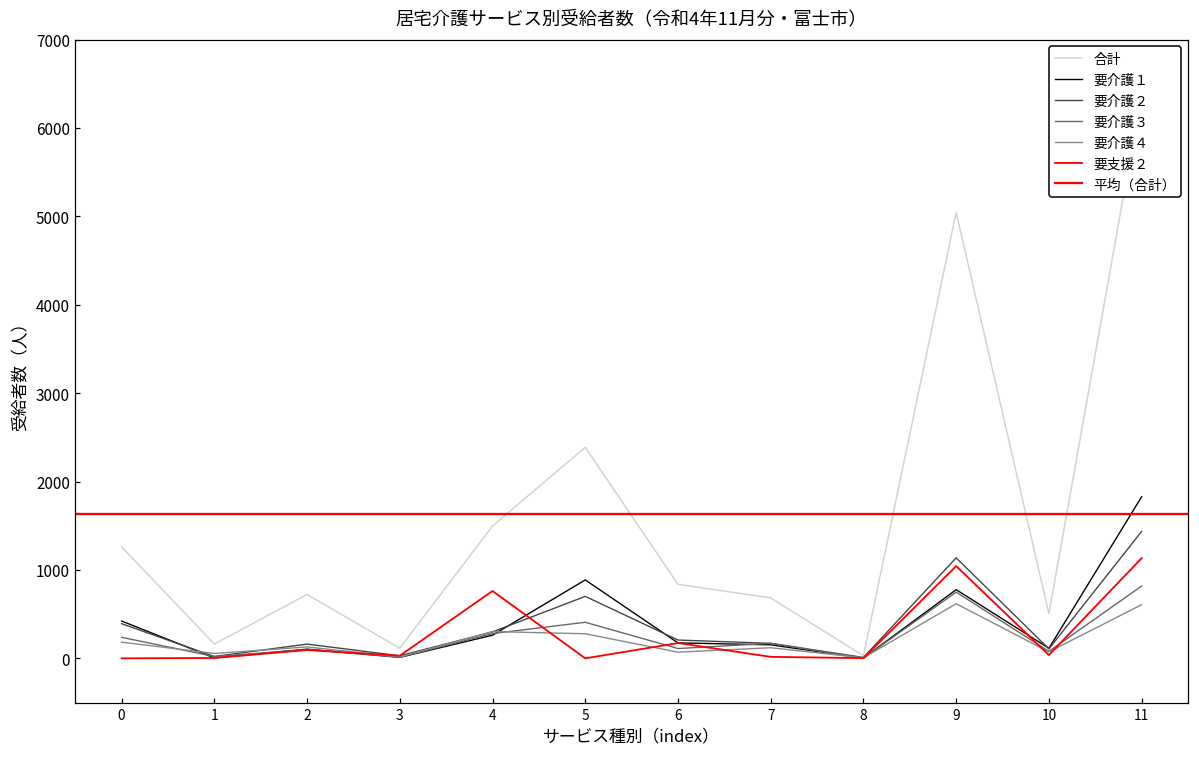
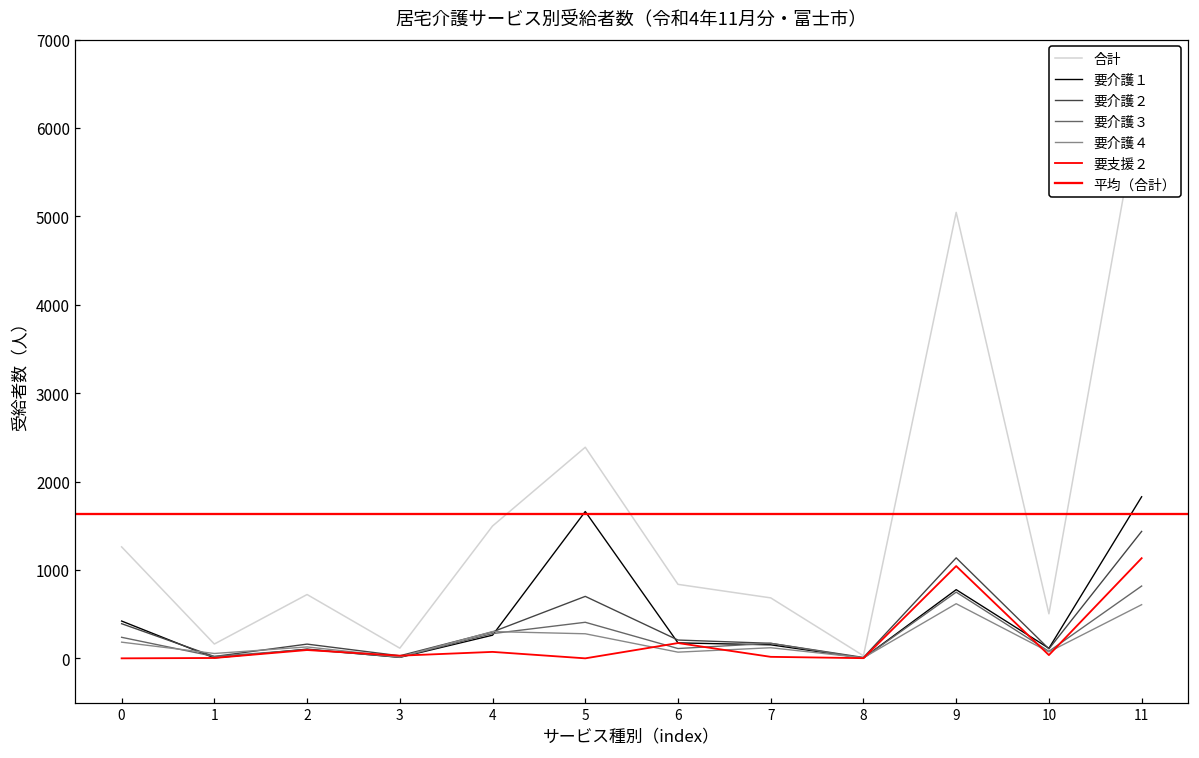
  {
    "合計": {
      "0": 1300,
      "1": 200,
      "2": 700,
      "3": 100,
      "4": 1500,
      "5": 2400,
      "6": 800,
      "7": 700,
      "9": 5000,
      "10": 500
    },
    "要介護１": {
-     "5": 900,
+     "5": 1700,
      "11": 1800
    },
    "要支援２": {
      "0": 0,
-     "4": 800,
+     "4": 100,
      "5": 0,
      "7": 0,
      "9": 1000,
      "10": 0,
      "11": 1100
    }
  }
